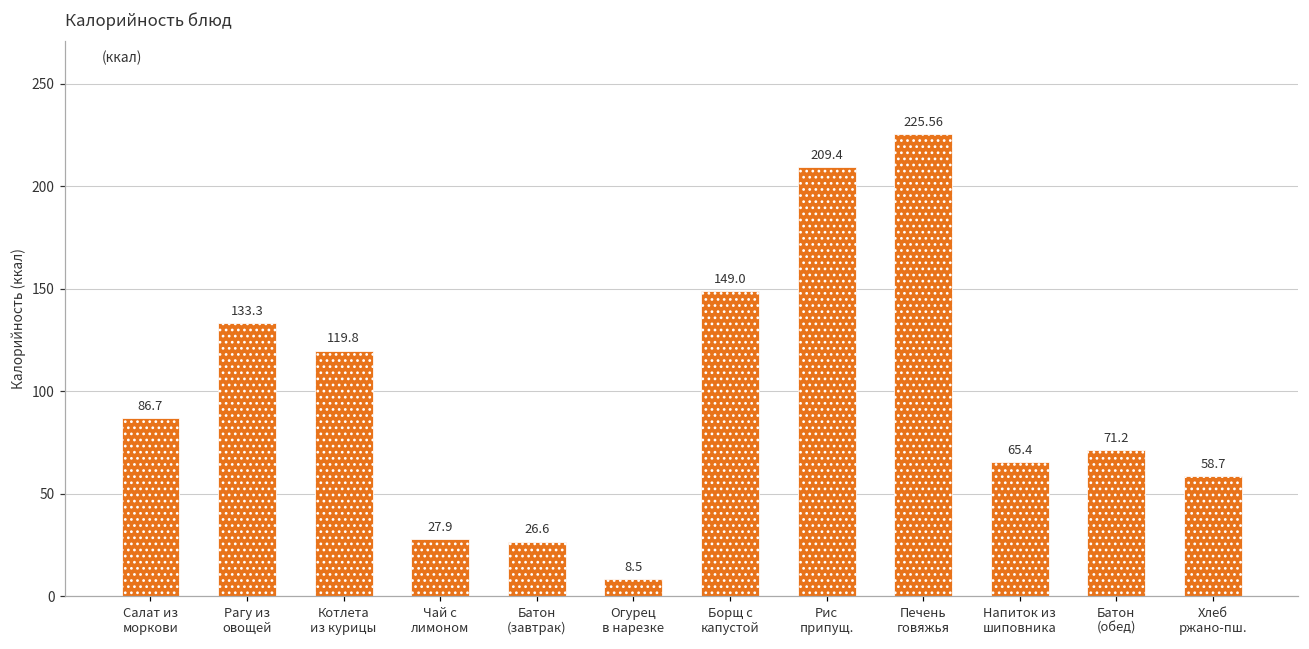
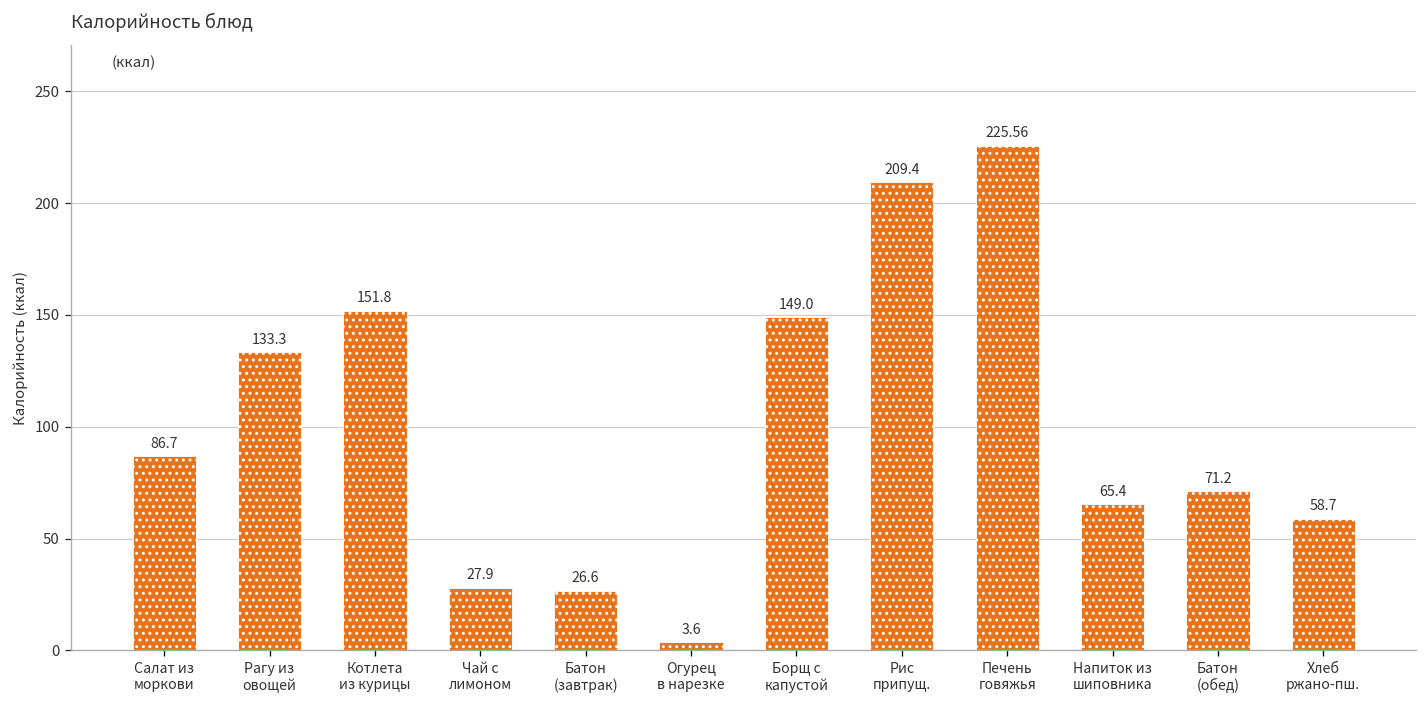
  {
    "Салат из моркови": 86.7,
    "Рагу из овощей": 133.3,
-   "Котлета из курицы": 119.8,
+   "Котлета из курицы": 151.8,
    "Чай с лимоном": 27.9,
    "Батон (завтрак)": 26.6,
-   "Огурец в нарезке": 8.5,
+   "Огурец в нарезке": 3.6,
    "Борщ с капустой": 149.0,
    "Рис припущ.": 209.4,
    "Печень говяжья": 225.56,
    "Напиток из шиповника": 65.4,
    "Батон (обед)": 71.2,
    "Хлеб ржано-пш.": 58.7
  }
